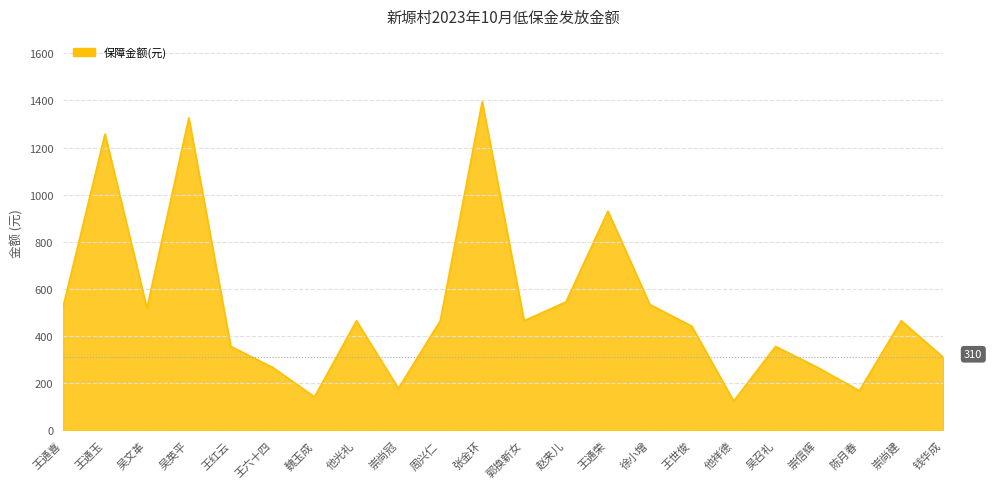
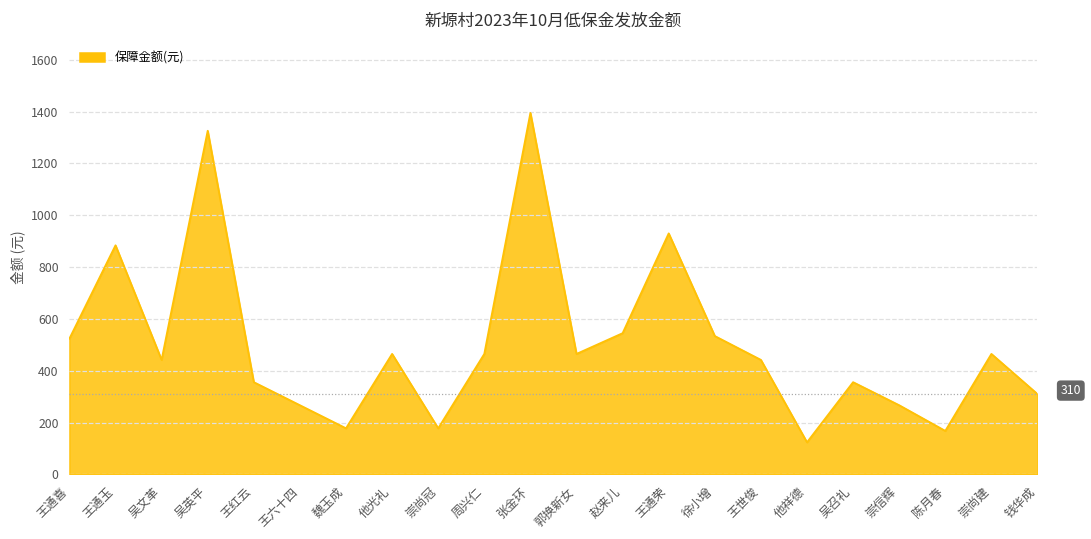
  {
    "王通喜": 520,
-   "王通玉": 1260,
-   "吴文革": 520,
+   "王通玉": 880,
+   "吴文革": 440,
    "吴英平": 1330,
    "王红云": 360,
    "王六十四": 270,
-   "魏玉成": 140,
+   "魏玉成": 180,
    "他光礼": 470,
    "崇尚冠": 180,
    "周兴仁": 470,
    "张金环": 1400,
    "郭换新女": 470,
    "赵来儿": 550,
    "王通荣": 930,
    "徐小增": 530,
    "王世俊": 440,
    "他祥德": 120,
    "吴召礼": 360,
    "崇信辉": 270,
    "陈月春": 170,
    "崇尚建": 470
  }
